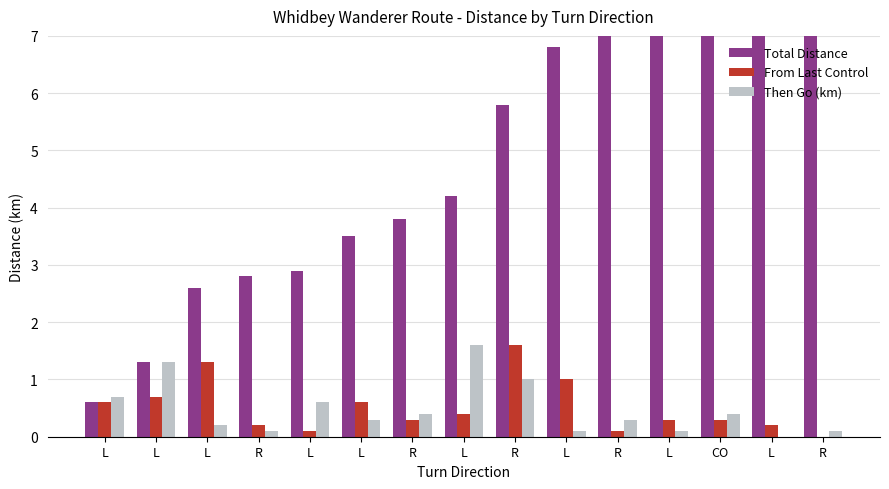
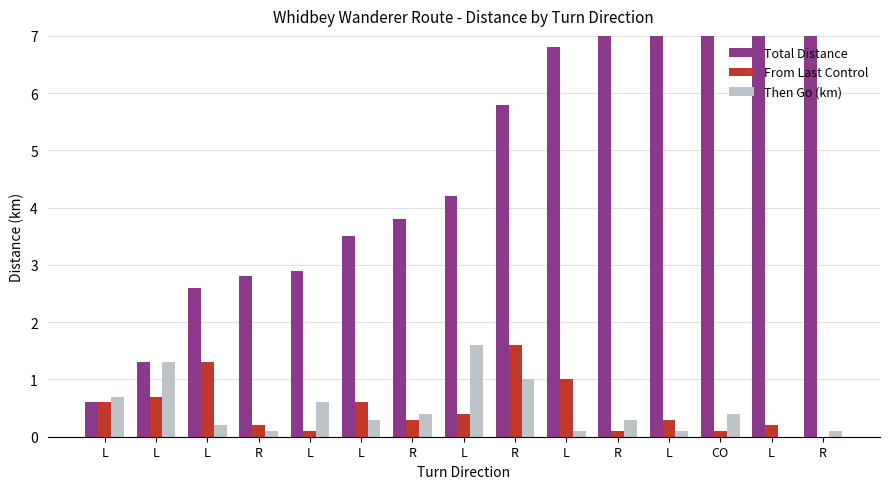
  {
    "From Last Control": {
-     "CO": 0.3
+     "CO": 0.1
    },
    "Then Go (km)": {
      "CO": 0.4
    }
  }
